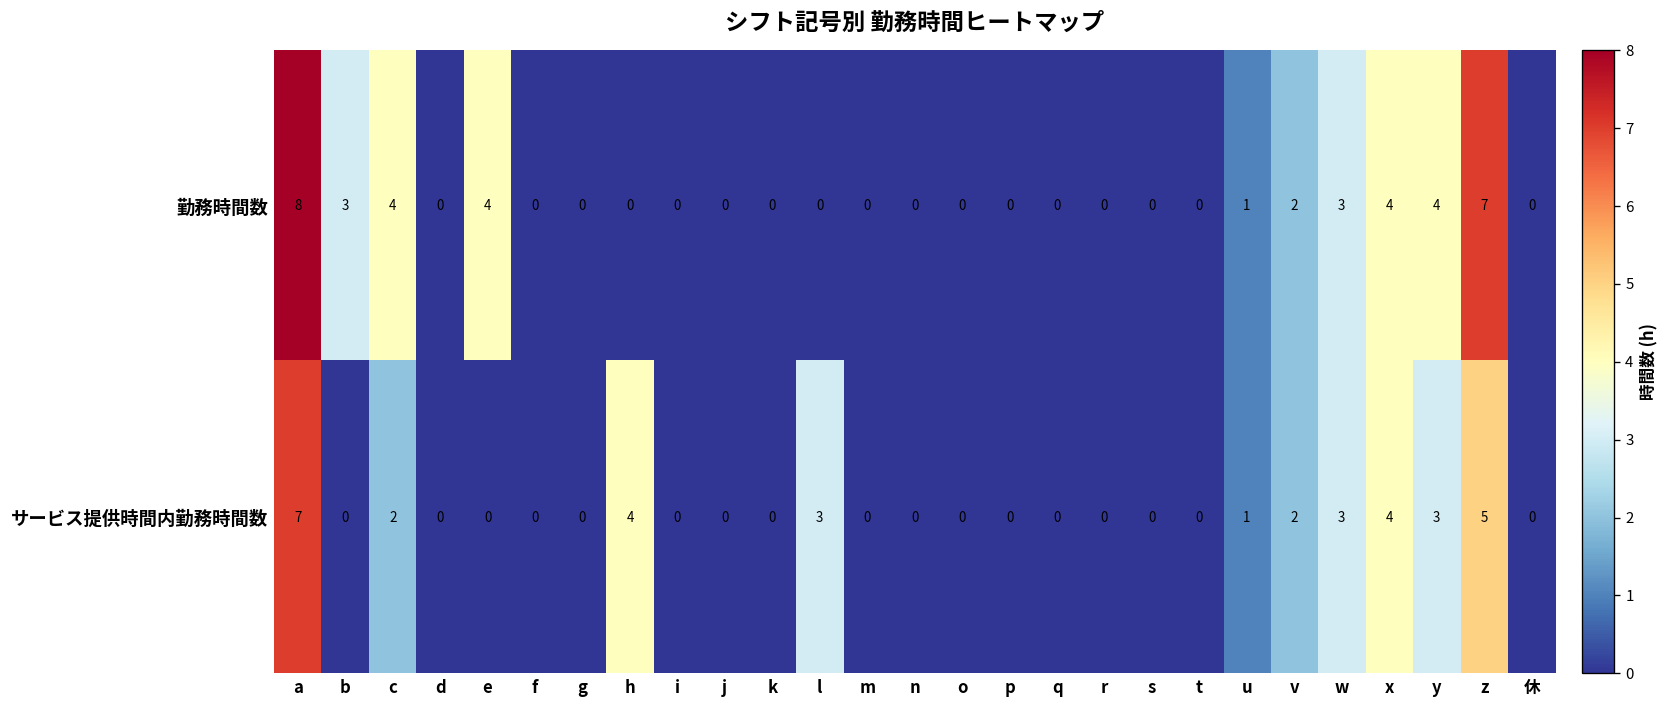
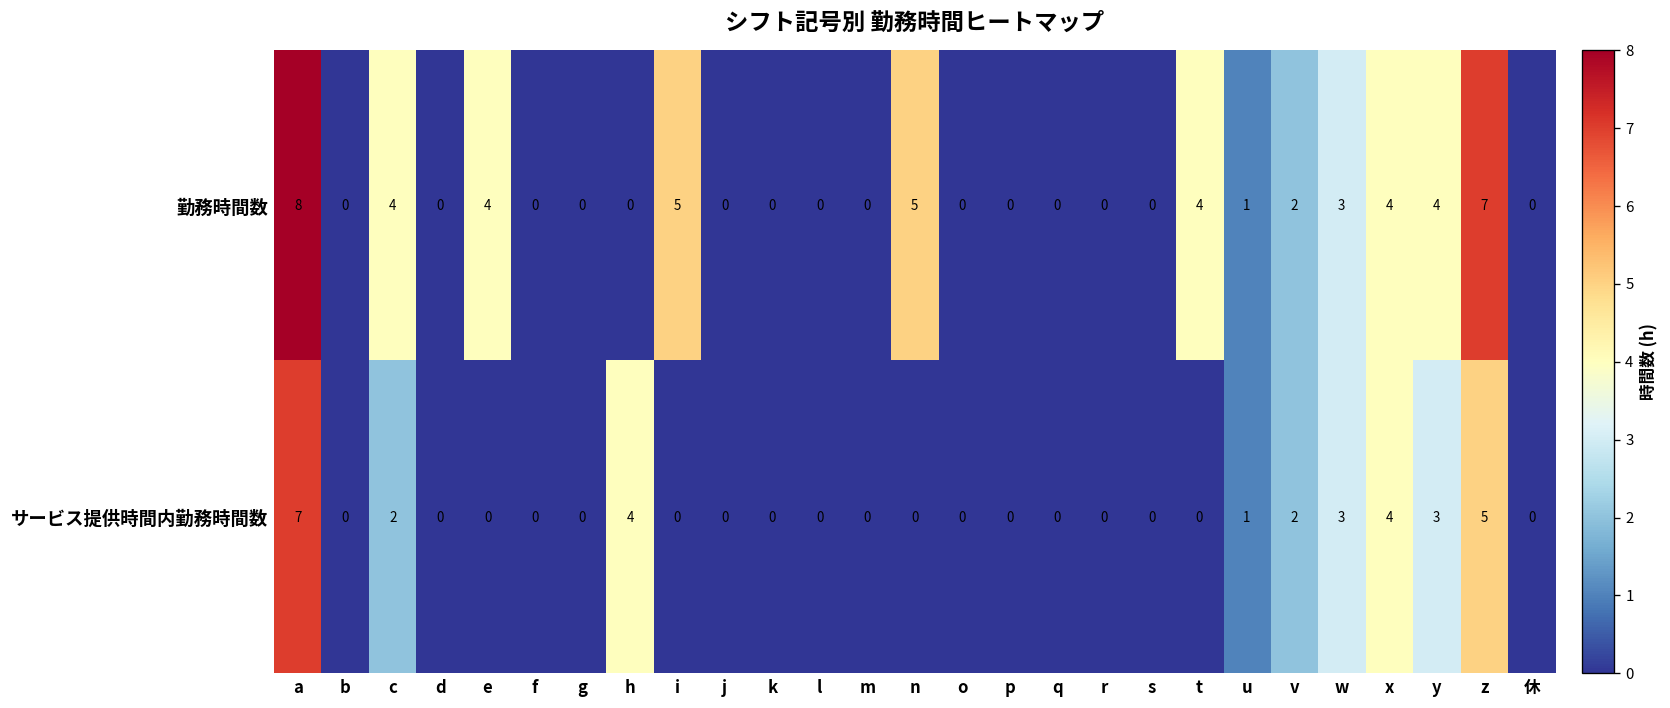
  {
    "勤務時間数": {
      "a": 8,
-     "b": 3,
+     "b": 0,
      "c": 4,
      "d": 0,
      "e": 4,
      "f": 0,
      "g": 0,
      "h": 0,
-     "i": 0,
+     "i": 5,
      "j": 0,
      "k": 0,
      "l": 0,
      "m": 0,
-     "n": 0,
+     "n": 5,
      "o": 0,
      "p": 0,
      "q": 0,
      "r": 0,
      "s": 0,
-     "t": 0,
+     "t": 4,
      "u": 1,
      "v": 2,
      "w": 3,
      "x": 4,
      "y": 4,
      "z": 7,
      "休": 0
    },
    "サービス提供時間内勤務時間数": {
      "a": 7,
      "b": 0,
      "c": 2,
      "d": 0,
      "e": 0,
      "f": 0,
      "g": 0,
      "h": 4,
      "i": 0,
      "j": 0,
      "k": 0,
-     "l": 3,
+     "l": 0,
      "m": 0,
      "n": 0,
      "o": 0,
      "p": 0,
      "q": 0,
      "r": 0,
      "s": 0,
      "t": 0,
      "u": 1,
      "v": 2,
      "w": 3,
      "x": 4,
      "y": 3,
      "z": 5,
      "休": 0
    }
  }
